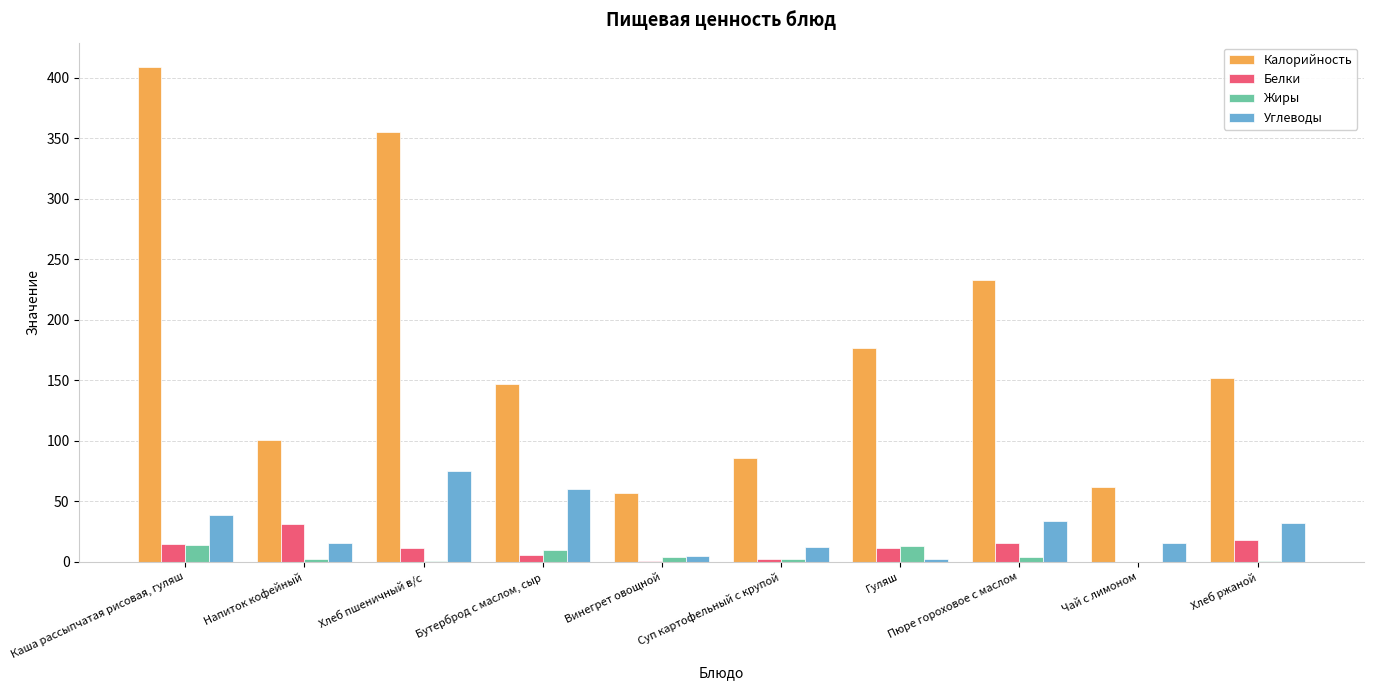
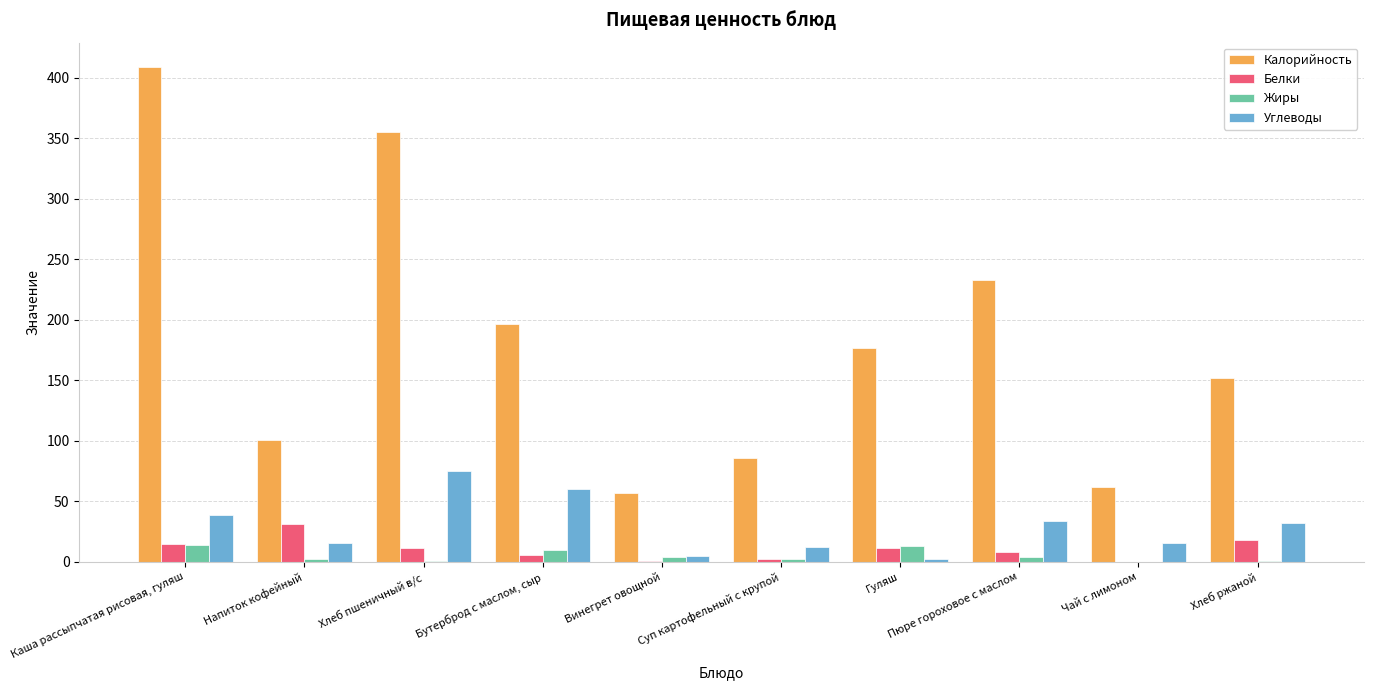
  {
    "Калорийность": {
      "Каша рассыпчатая рисовая, гуляш": 409,
      "Напиток кофейный": 101,
      "Хлеб пшеничный в/с": 355,
-     "Бутерброд с маслом, сыр": 147,
+     "Бутерброд с маслом, сыр": 197,
      "Винегрет овощной": 57,
      "Суп картофельный с крупой": 86,
      "Гуляш": 177,
      "Пюре гороховое с маслом": 233,
      "Чай с лимоном": 62,
      "Хлеб ржаной": 152
    },
    "Белки": {
      "Каша рассыпчатая рисовая, гуляш": 15,
      "Напиток кофейный": 32,
      "Хлеб пшеничный в/с": 11,
      "Бутерброд с маслом, сыр": 6,
      "Гуляш": 12,
-     "Пюре гороховое с маслом": 16,
+     "Пюре гороховое с маслом": 8,
      "Хлеб ржаной": 18
    }
  }
